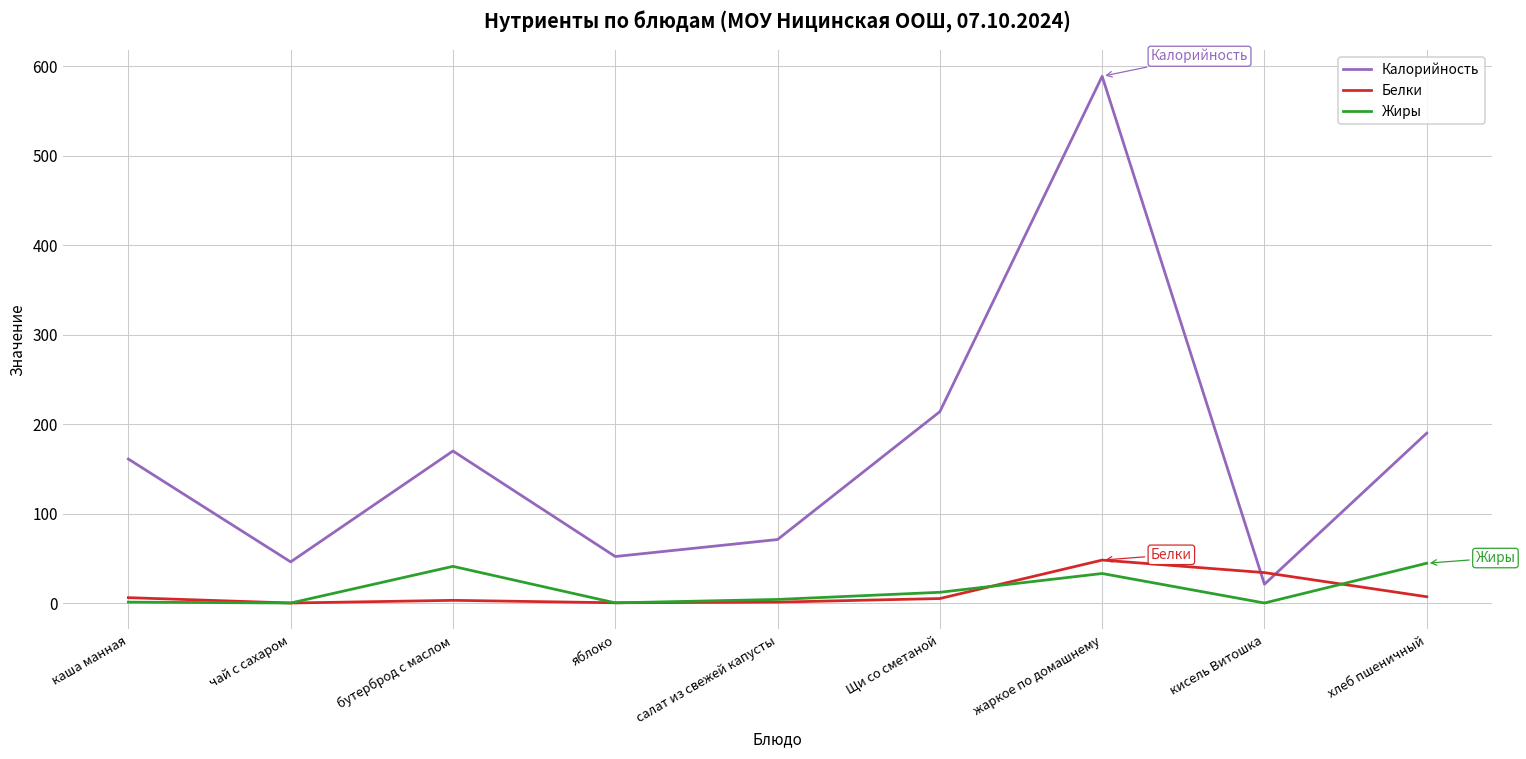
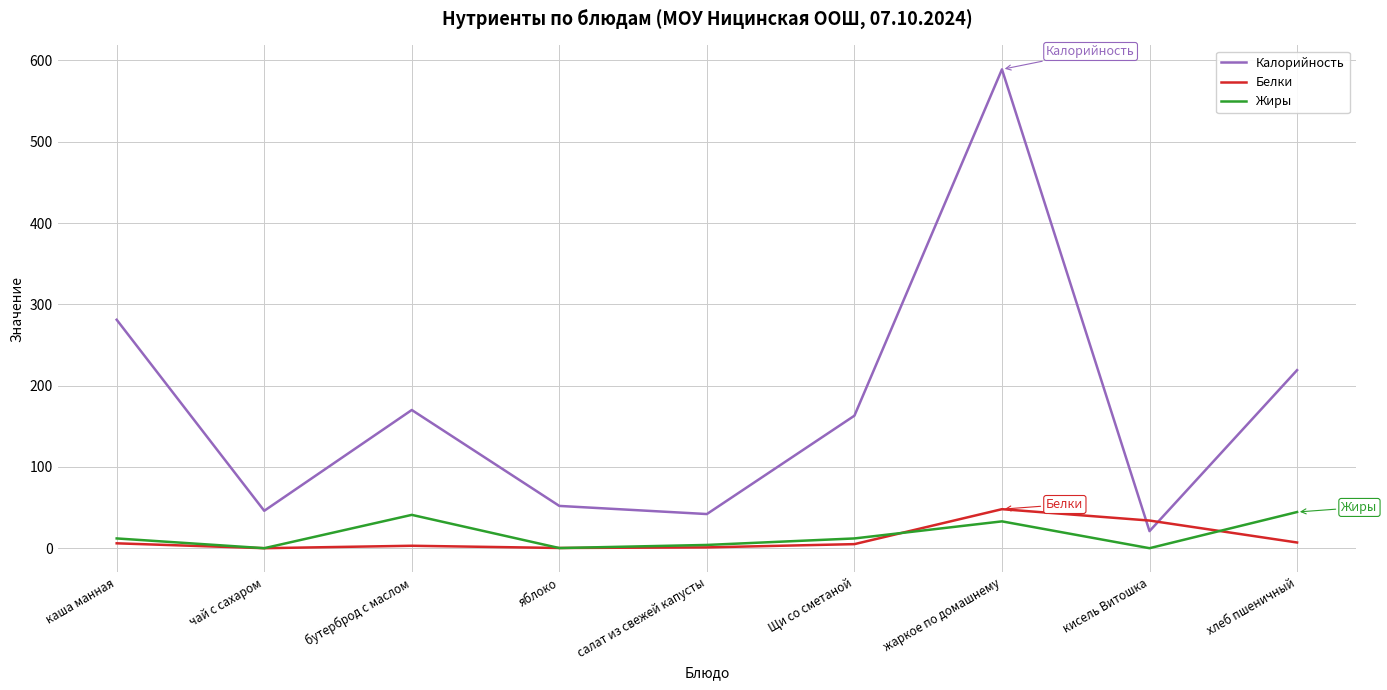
  {
    "Калорийность": {
-     "каша манная": 160,
+     "каша манная": 280,
      "чай с сахаром": 50,
      "бутерброд с маслом": 170,
      "яблоко": 50,
-     "салат из свежей капусты": 70,
-     "Щи со сметаной": 210,
+     "салат из свежей капусты": 40,
+     "Щи со сметаной": 160,
      "жаркое по домашнему": 590,
      "кисель Витошка": 20,
-     "хлеб пшеничный": 190
+     "хлеб пшеничный": 220
    },
    "Белки": {
      "каша манная": 10,
      "бутерброд с маслом": 0,
      "Щи со сметаной": 10,
      "жаркое по домашнему": 50,
      "кисель Витошка": 30,
      "хлеб пшеничный": 10
    },
    "Жиры": {
-     "каша манная": 0,
+     "каша манная": 10,
      "бутерброд с маслом": 40,
      "Щи со сметаной": 10,
      "жаркое по домашнему": 30,
      "кисель Витошка": 0,
      "хлеб пшеничный": 40
    }
  }
